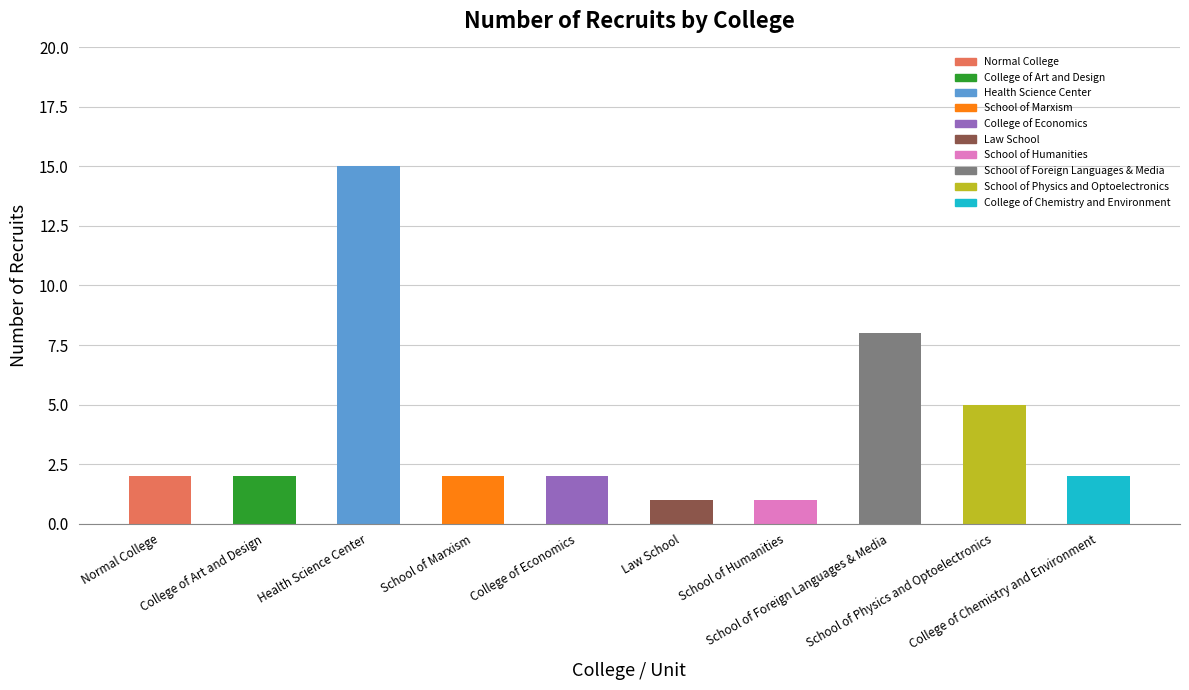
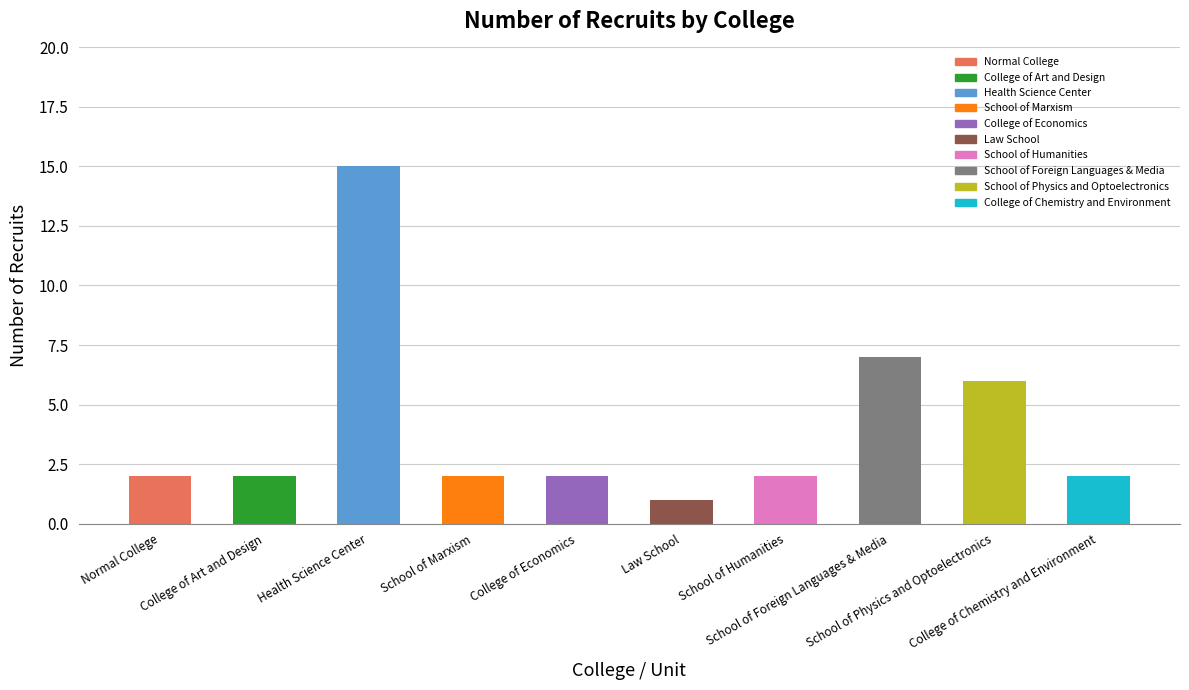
  {
    "Normal College": 2,
    "College of Art and Design": 2,
    "Health Science Center": 15,
    "School of Marxism": 2,
    "College of Economics": 2,
    "Law School": 1,
-   "School of Humanities": 1,
-   "School of Foreign Languages & Media": 8,
-   "School of Physics and Optoelectronics": 5,
+   "School of Humanities": 2,
+   "School of Foreign Languages & Media": 7,
+   "School of Physics and Optoelectronics": 6,
    "College of Chemistry and Environment": 2
  }
